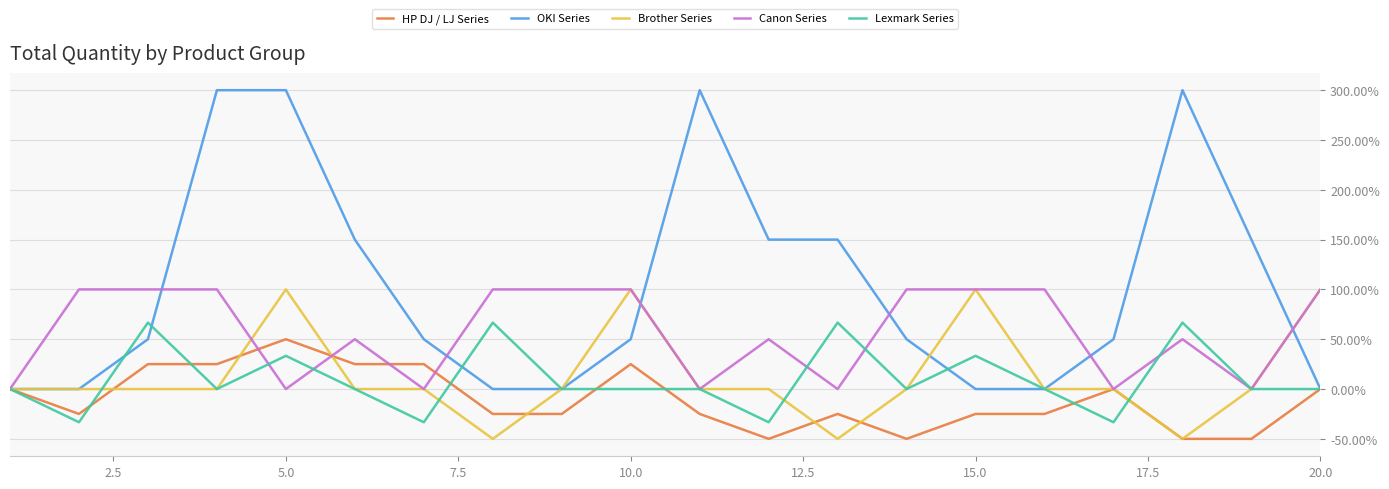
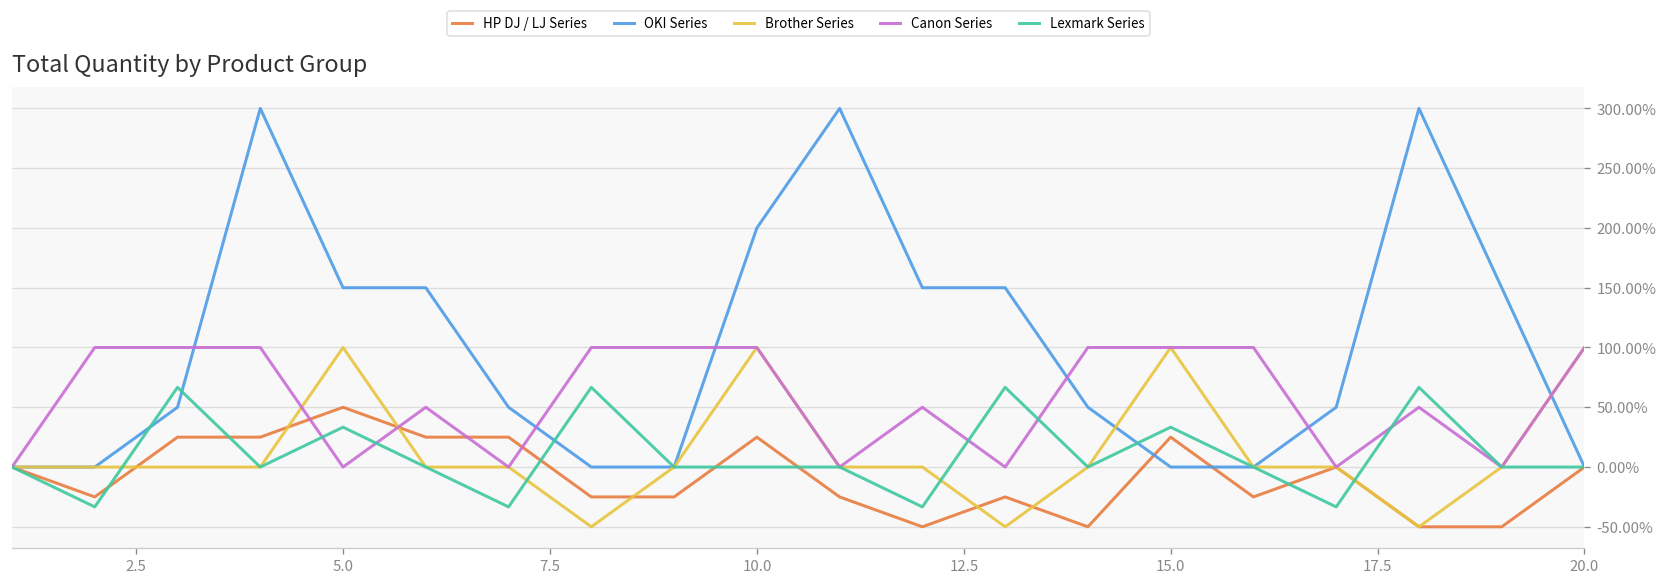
  {
    "HP DJ / LJ Series": {
      "5.0": "50%",
      "10.0": "30%",
-     "15.0": "-30%"
+     "15.0": "30%"
    },
    "OKI Series": {
-     "5.0": "300%",
-     "10.0": "50%",
+     "5.0": "150%",
+     "10.0": "200%",
      "15.0": "0%"
    },
    "Brother Series": {
      "5.0": "100%"
    },
    "Canon Series": {
      "5.0": "0%"
    },
    "Lexmark Series": {
      "5.0": "30%",
      "10.0": "0%",
      "15.0": "30%"
    }
  }
